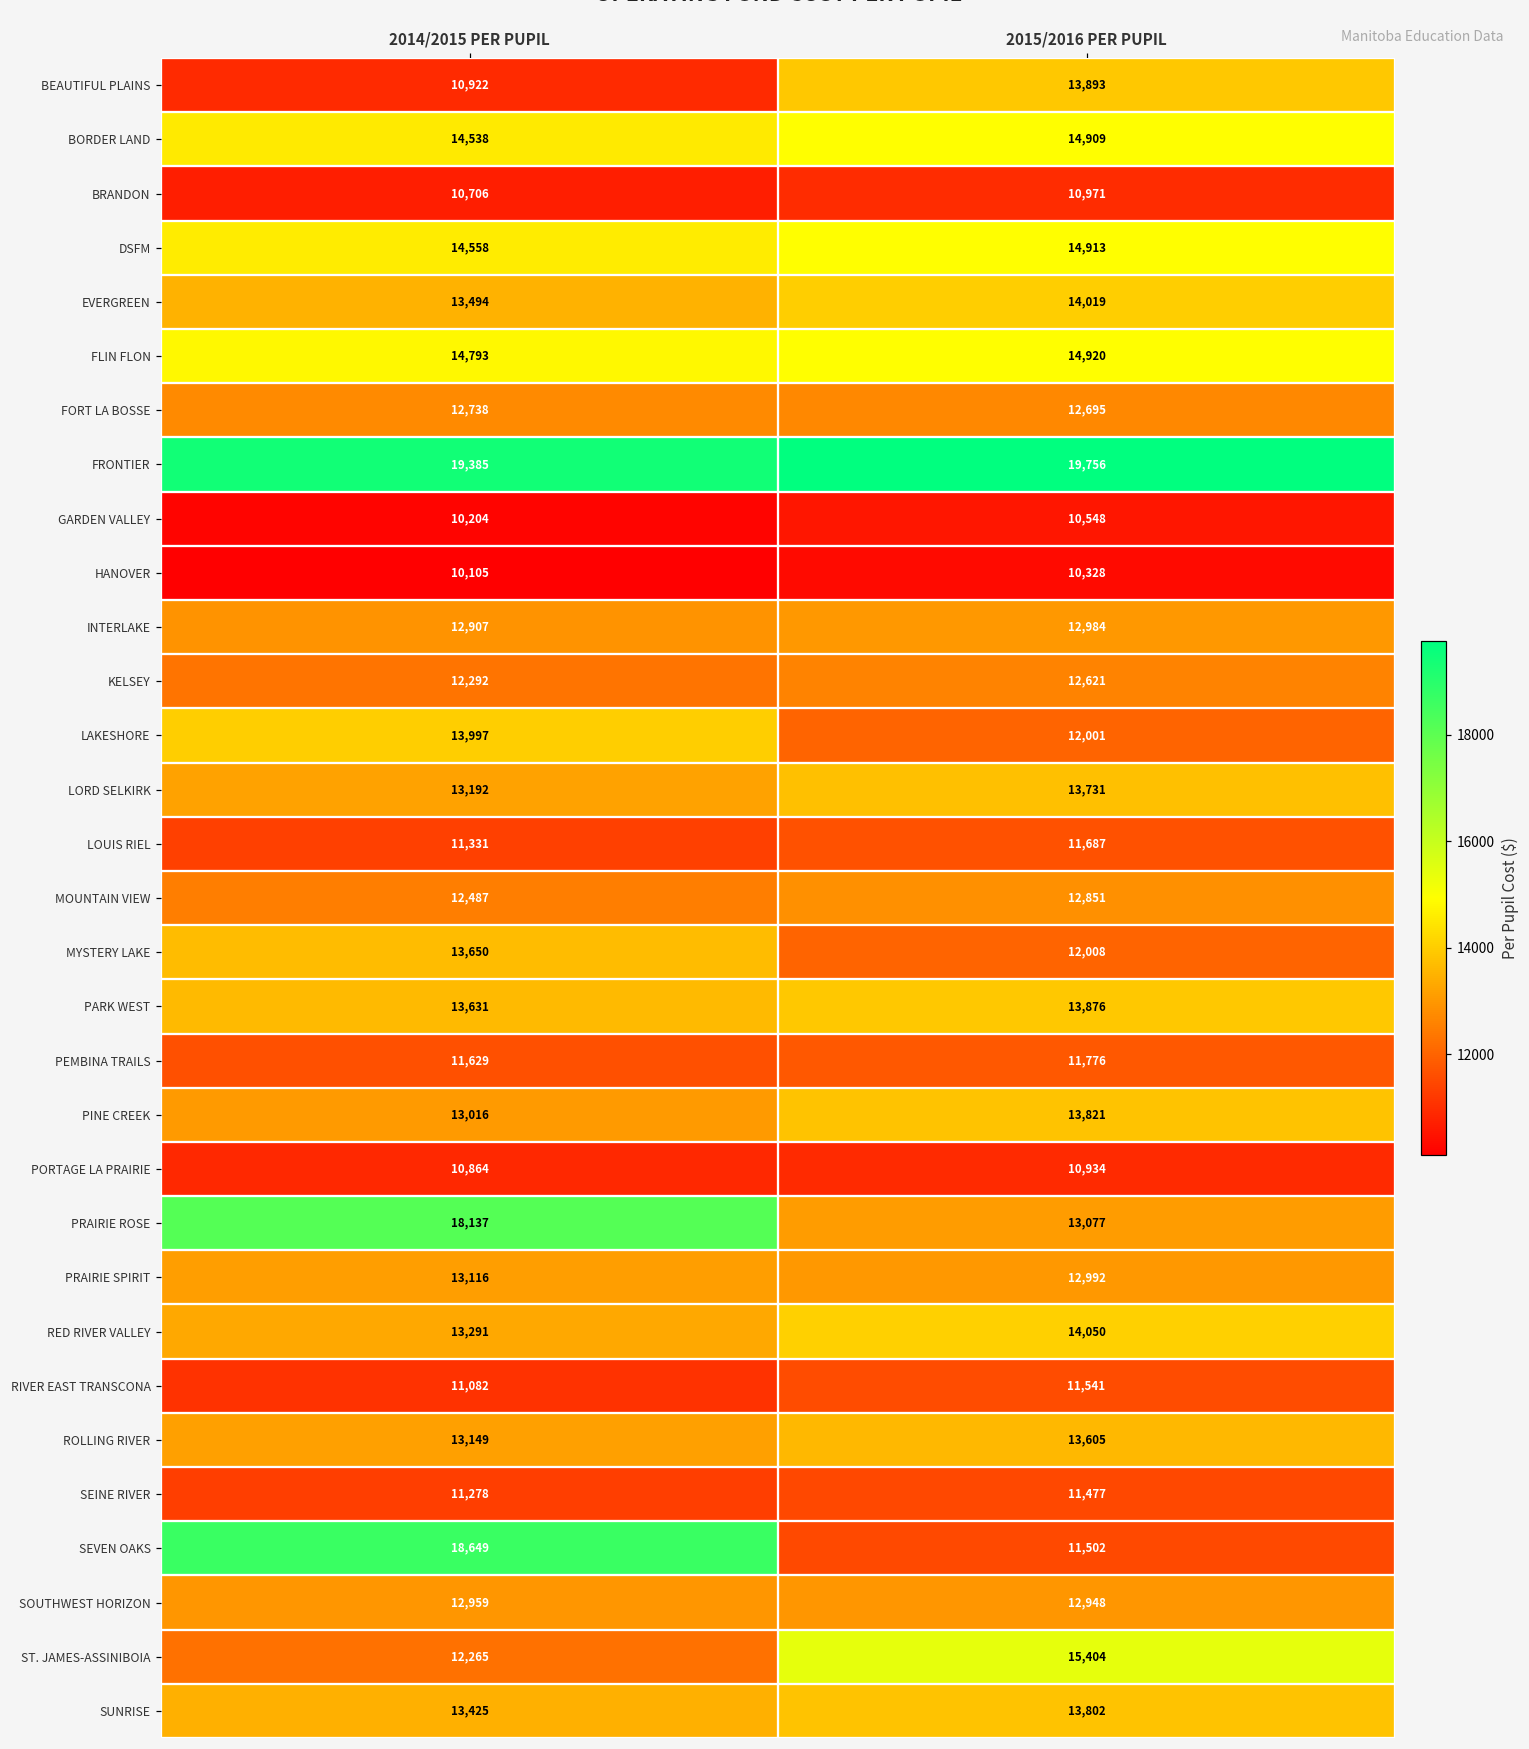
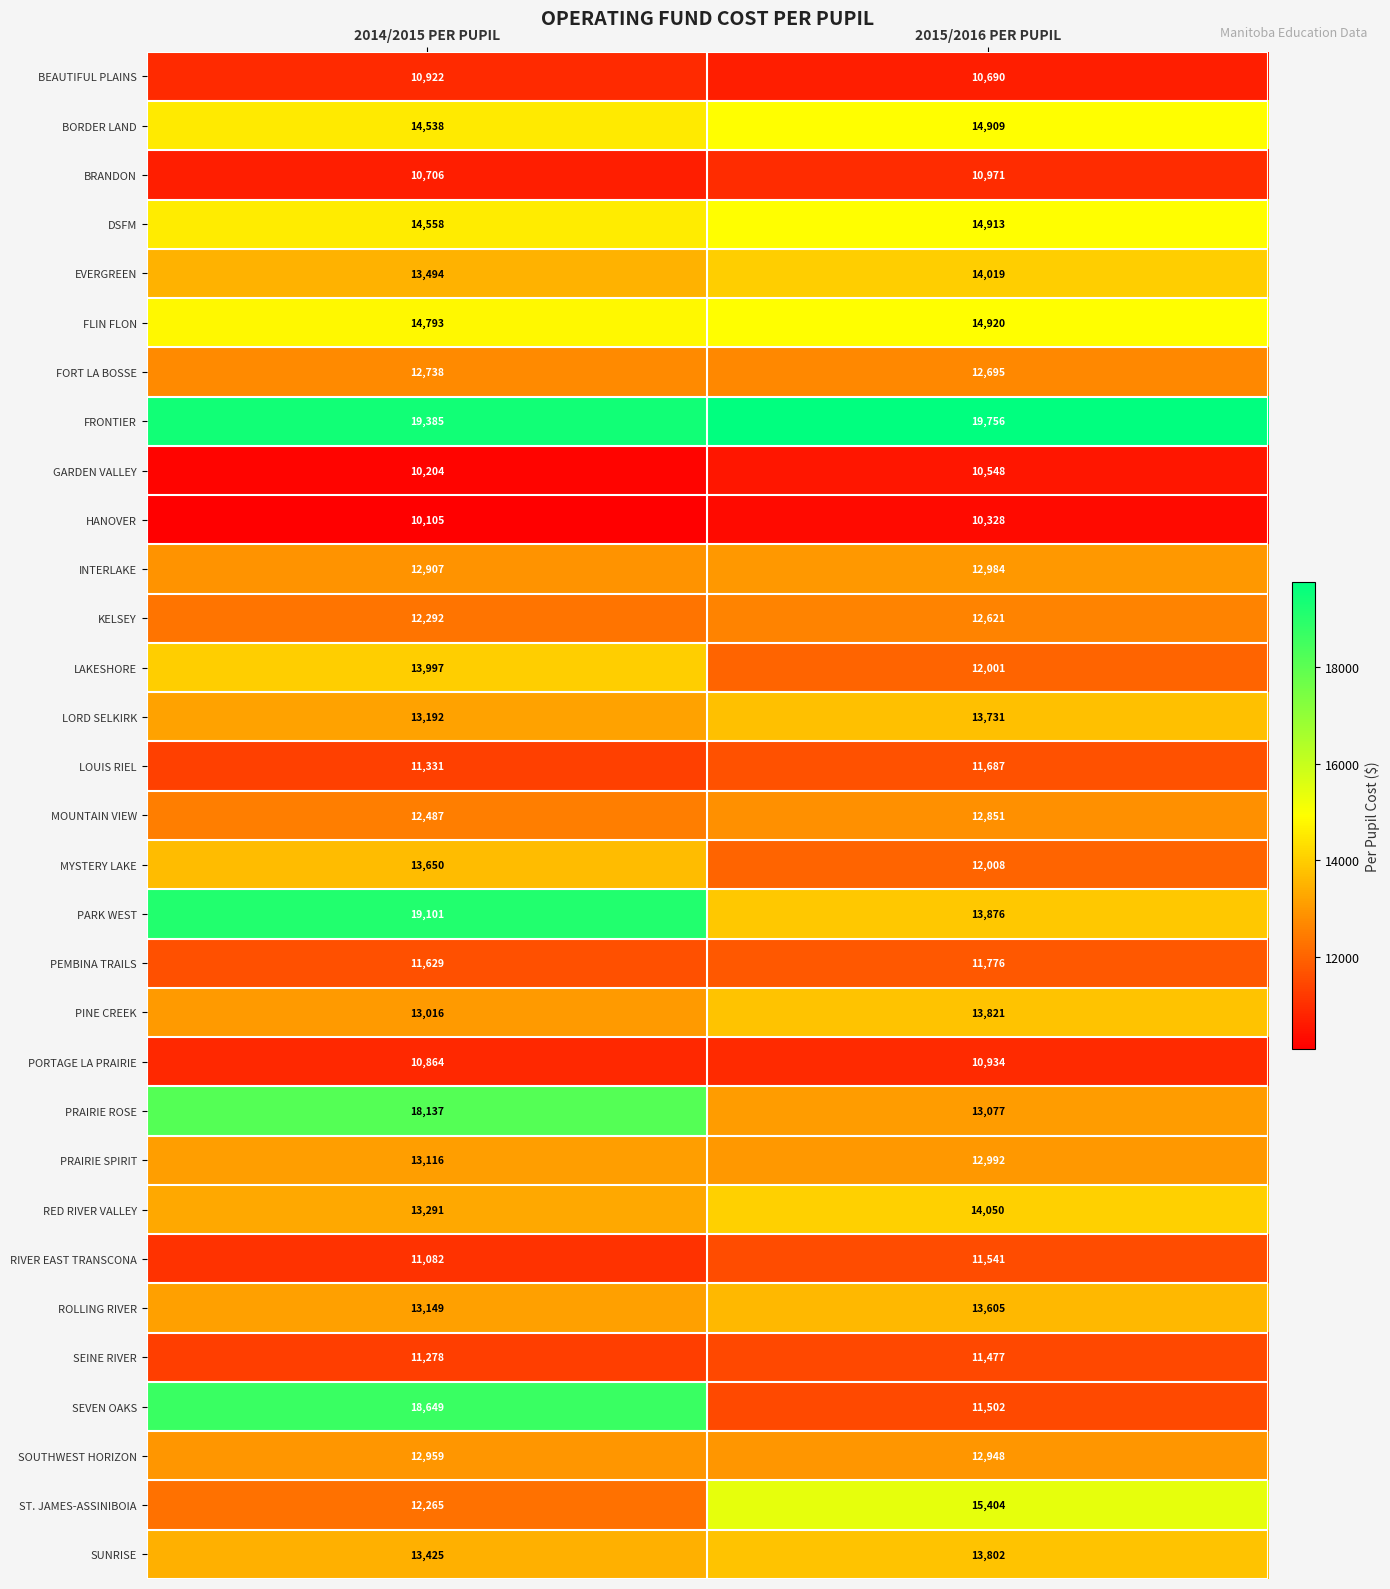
  {
    "BEAUTIFUL PLAINS": {
      "2014/2015 PER PUPIL": "10,922",
-     "2015/2016 PER PUPIL": "13,893"
+     "2015/2016 PER PUPIL": "10,690"
    },
    "BORDER LAND": {
      "2014/2015 PER PUPIL": "14,538",
      "2015/2016 PER PUPIL": "14,909"
    },
    "BRANDON": {
      "2014/2015 PER PUPIL": "10,706",
      "2015/2016 PER PUPIL": "10,971"
    },
    "DSFM": {
      "2014/2015 PER PUPIL": "14,558",
      "2015/2016 PER PUPIL": "14,913"
    },
    "EVERGREEN": {
      "2014/2015 PER PUPIL": "13,494",
      "2015/2016 PER PUPIL": "14,019"
    },
    "FLIN FLON": {
      "2014/2015 PER PUPIL": "14,793",
      "2015/2016 PER PUPIL": "14,920"
    },
    "FORT LA BOSSE": {
      "2014/2015 PER PUPIL": "12,738",
      "2015/2016 PER PUPIL": "12,695"
    },
    "FRONTIER": {
      "2014/2015 PER PUPIL": "19,385",
      "2015/2016 PER PUPIL": "19,756"
    },
    "GARDEN VALLEY": {
      "2014/2015 PER PUPIL": "10,204",
      "2015/2016 PER PUPIL": "10,548"
    },
    "HANOVER": {
      "2014/2015 PER PUPIL": "10,105",
      "2015/2016 PER PUPIL": "10,328"
    },
    "INTERLAKE": {
      "2014/2015 PER PUPIL": "12,907",
      "2015/2016 PER PUPIL": "12,984"
    },
    "KELSEY": {
      "2014/2015 PER PUPIL": "12,292",
      "2015/2016 PER PUPIL": "12,621"
    },
    "LAKESHORE": {
      "2014/2015 PER PUPIL": "13,997",
      "2015/2016 PER PUPIL": "12,001"
    },
    "LORD SELKIRK": {
      "2014/2015 PER PUPIL": "13,192",
      "2015/2016 PER PUPIL": "13,731"
    },
    "LOUIS RIEL": {
      "2014/2015 PER PUPIL": "11,331",
      "2015/2016 PER PUPIL": "11,687"
    },
    "MOUNTAIN VIEW": {
      "2014/2015 PER PUPIL": "12,487",
      "2015/2016 PER PUPIL": "12,851"
    },
    "MYSTERY LAKE": {
      "2014/2015 PER PUPIL": "13,650",
      "2015/2016 PER PUPIL": "12,008"
    },
    "PARK WEST": {
-     "2014/2015 PER PUPIL": "13,631",
+     "2014/2015 PER PUPIL": "19,101",
      "2015/2016 PER PUPIL": "13,876"
    },
    "PEMBINA TRAILS": {
      "2014/2015 PER PUPIL": "11,629",
      "2015/2016 PER PUPIL": "11,776"
    },
    "PINE CREEK": {
      "2014/2015 PER PUPIL": "13,016",
      "2015/2016 PER PUPIL": "13,821"
    },
    "PORTAGE LA PRAIRIE": {
      "2014/2015 PER PUPIL": "10,864",
      "2015/2016 PER PUPIL": "10,934"
    },
    "PRAIRIE ROSE": {
      "2014/2015 PER PUPIL": "18,137",
      "2015/2016 PER PUPIL": "13,077"
    },
    "PRAIRIE SPIRIT": {
      "2014/2015 PER PUPIL": "13,116",
      "2015/2016 PER PUPIL": "12,992"
    },
    "RED RIVER VALLEY": {
      "2014/2015 PER PUPIL": "13,291",
      "2015/2016 PER PUPIL": "14,050"
    },
    "RIVER EAST TRANSCONA": {
      "2014/2015 PER PUPIL": "11,082",
      "2015/2016 PER PUPIL": "11,541"
    },
    "ROLLING RIVER": {
      "2014/2015 PER PUPIL": "13,149",
      "2015/2016 PER PUPIL": "13,605"
    },
    "SEINE RIVER": {
      "2014/2015 PER PUPIL": "11,278",
      "2015/2016 PER PUPIL": "11,477"
    },
    "SEVEN OAKS": {
      "2014/2015 PER PUPIL": "18,649",
      "2015/2016 PER PUPIL": "11,502"
    },
    "SOUTHWEST HORIZON": {
      "2014/2015 PER PUPIL": "12,959",
      "2015/2016 PER PUPIL": "12,948"
    },
    "ST. JAMES-ASSINIBOIA": {
      "2014/2015 PER PUPIL": "12,265",
      "2015/2016 PER PUPIL": "15,404"
    },
    "SUNRISE": {
      "2014/2015 PER PUPIL": "13,425",
      "2015/2016 PER PUPIL": "13,802"
    }
  }
